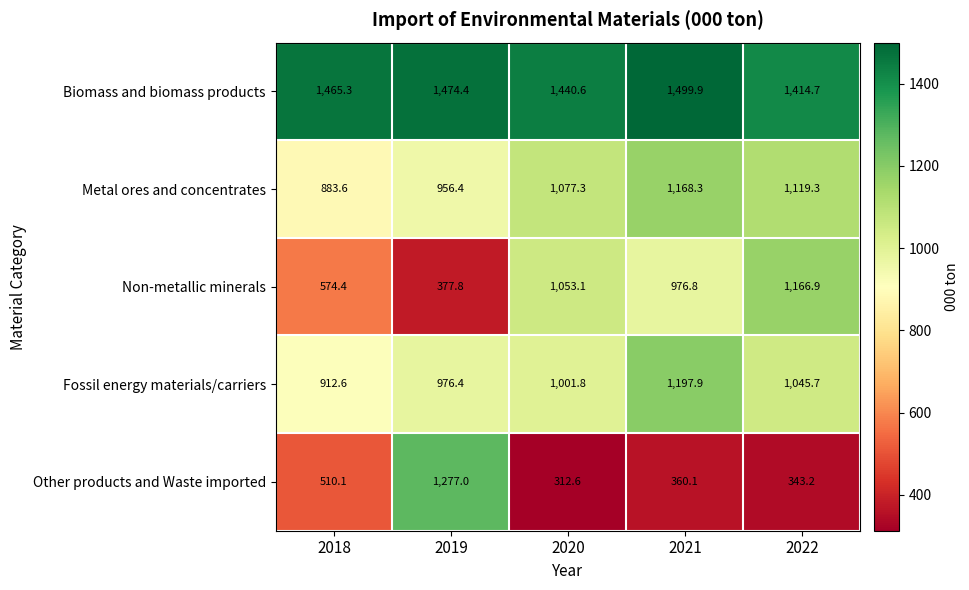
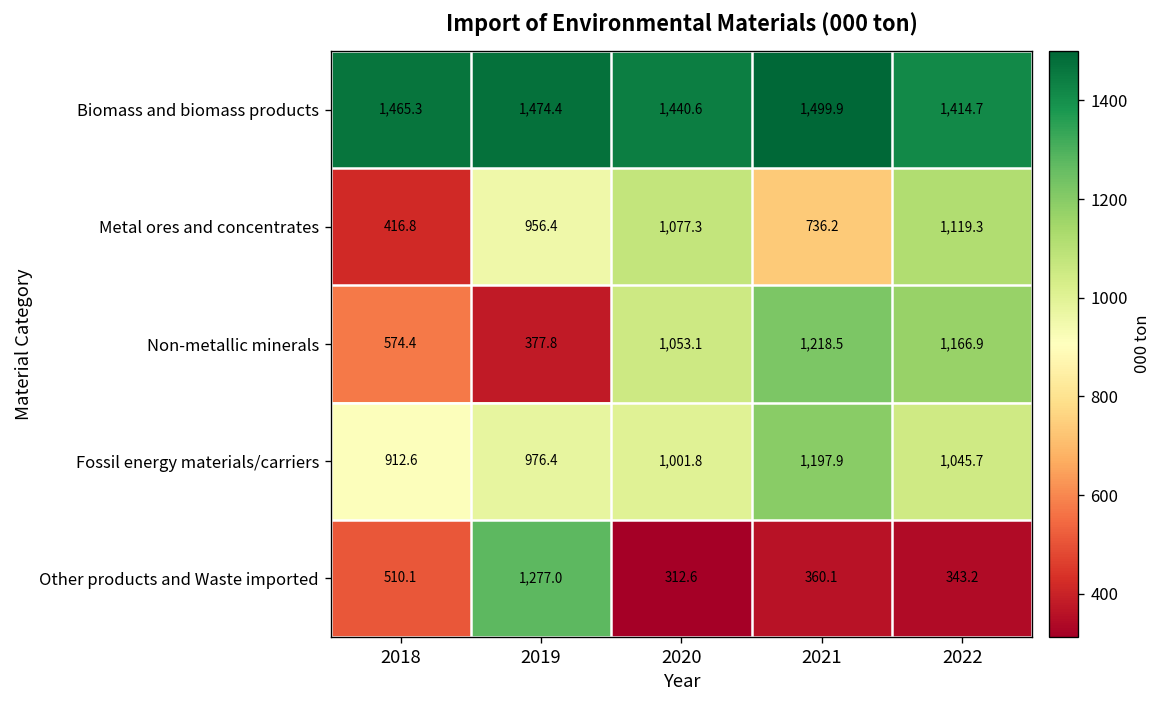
  {
    "Biomass and biomass products": {
      "2018": "1,465.3",
      "2019": "1,474.4",
      "2020": "1,440.6",
      "2021": "1,499.9",
      "2022": "1,414.7"
    },
    "Metal ores and concentrates": {
-     "2018": "883.6",
+     "2018": "416.8",
      "2019": "956.4",
      "2020": "1,077.3",
-     "2021": "1,168.3",
+     "2021": "736.2",
      "2022": "1,119.3"
    },
    "Non-metallic minerals": {
      "2018": "574.4",
      "2019": "377.8",
      "2020": "1,053.1",
-     "2021": "976.8",
+     "2021": "1,218.5",
      "2022": "1,166.9"
    },
    "Fossil energy materials/carriers": {
      "2018": "912.6",
      "2019": "976.4",
      "2020": "1,001.8",
      "2021": "1,197.9",
      "2022": "1,045.7"
    },
    "Other products and Waste imported": {
      "2018": "510.1",
      "2019": "1,277.0",
      "2020": "312.6",
      "2021": "360.1",
      "2022": "343.2"
    }
  }
